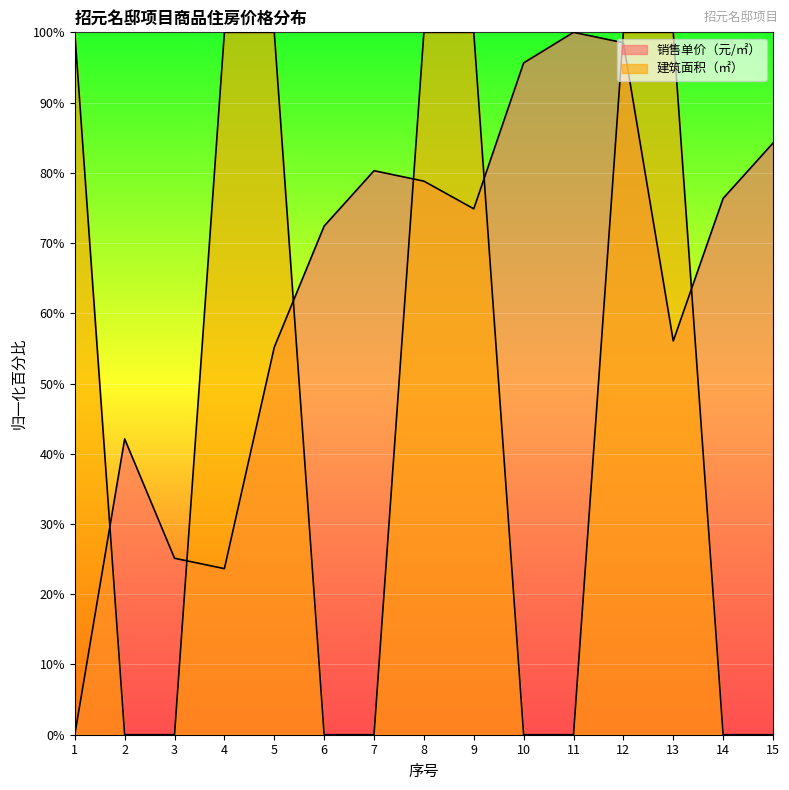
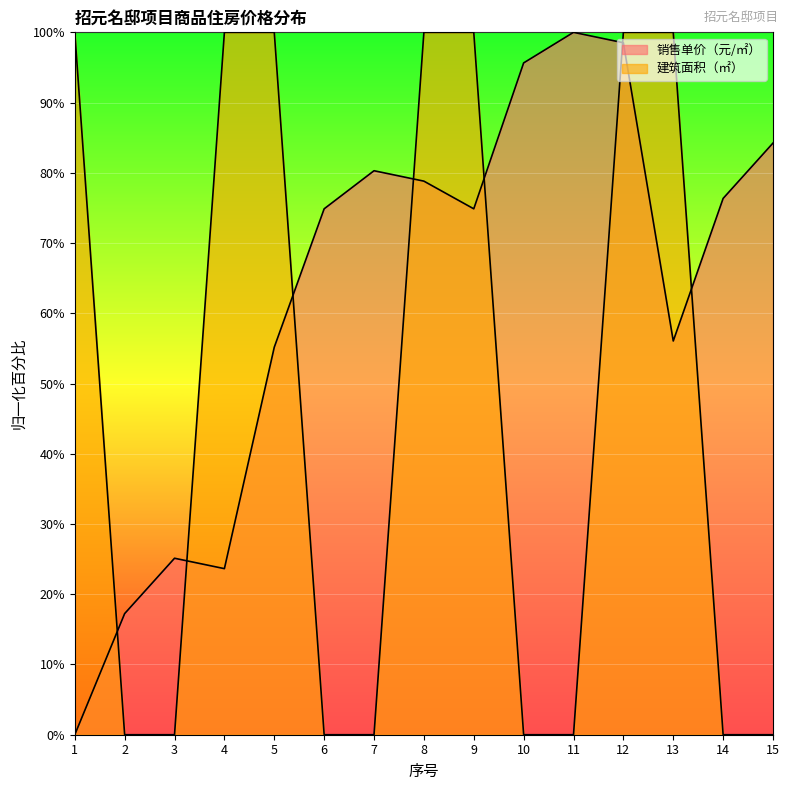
  {
    "销售单价（元/㎡）": {
      "1": "0%",
-     "2": "42%",
+     "2": "17%",
      "3": "25%",
      "4": "24%",
      "5": "55%",
-     "6": "72%",
+     "6": "75%",
      "7": "80%",
      "8": "79%",
      "9": "75%",
      "10": "96%",
      "11": "100%",
      "13": "56%",
      "14": "76%",
      "15": "84%"
    },
    "建筑面积（㎡）": {
      "1": "100%",
      "2": "0%",
      "3": "0%",
      "4": "100%",
      "5": "100%",
      "6": "0%",
      "7": "0%",
      "8": "100%",
      "9": "100%",
      "10": "0%",
      "11": "0%",
      "12": "100%",
      "13": "100%",
      "14": "0%",
      "15": "0%"
    }
  }
